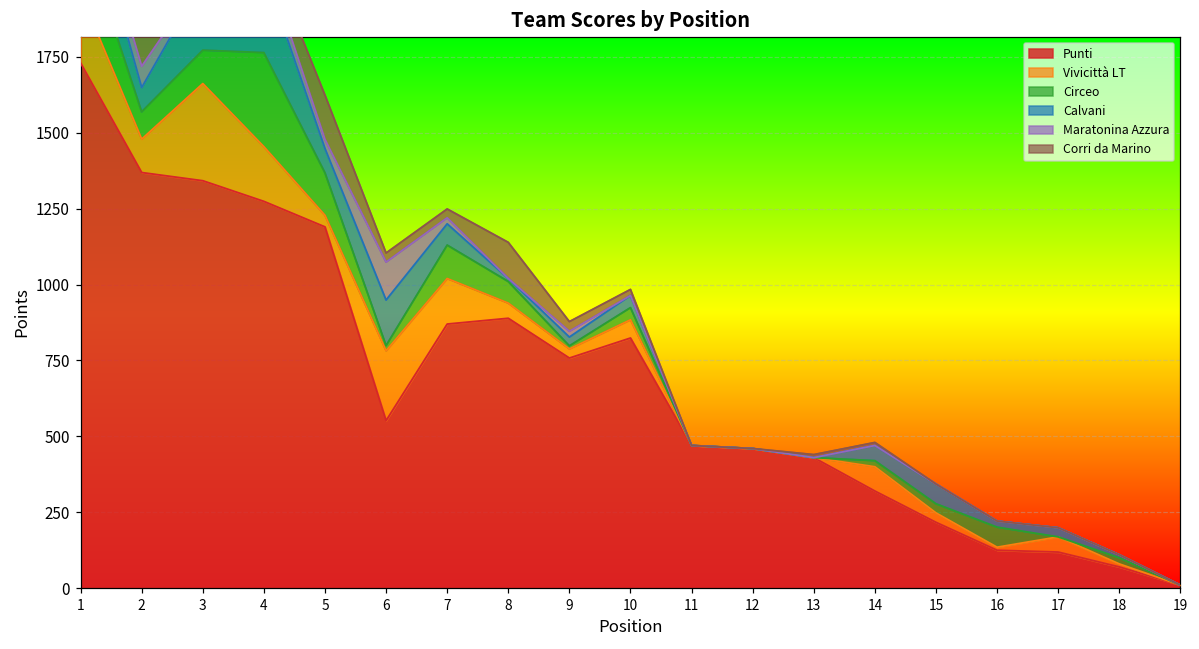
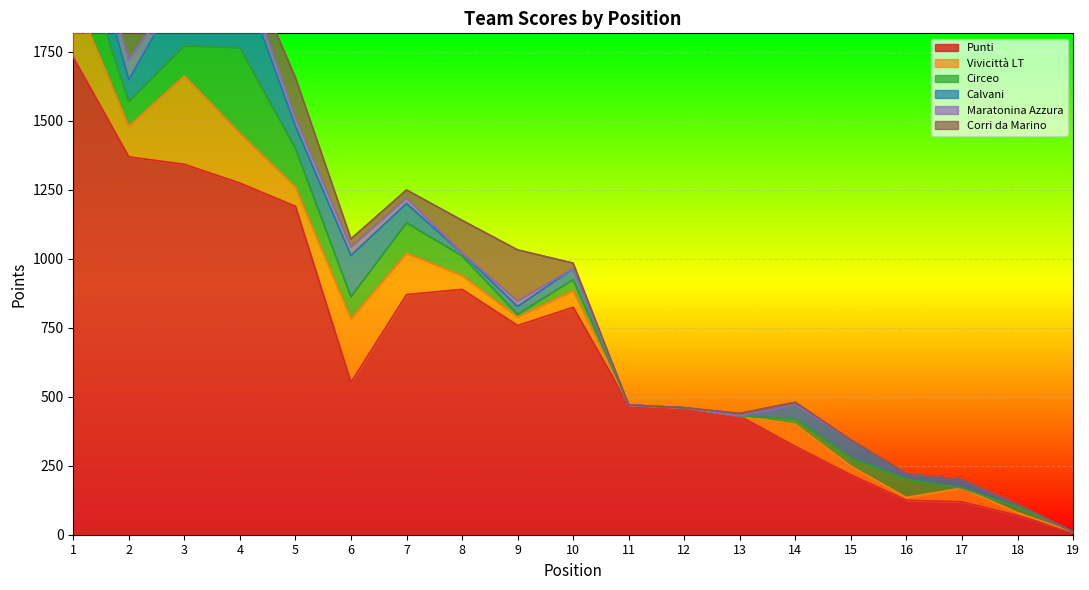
  {
    "Punti": {
      "1": 1730,
      "2": 1370,
      "3": 1340,
      "4": 1270,
      "5": 1190,
      "6": 550,
      "7": 870,
      "8": 890,
      "9": 760,
      "10": 820,
      "14": 320,
      "15": 220,
      "16": 130,
      "17": 120,
      "18": 70
    },
    "Vivicittà LT": {
      "2": 110,
      "3": 320,
      "4": 180,
-     "5": 40,
+     "5": 70,
      "6": 230,
      "7": 150,
      "8": 50,
      "9": 30,
      "10": 60,
      "14": 80,
      "15": 30,
      "16": 10,
      "18": 10
    },
    "Circeo": {
      "2": 90,
      "3": 110,
      "4": 310,
      "5": 140,
-     "6": 20,
+     "6": 80,
      "7": 110,
      "8": 70,
      "9": 10,
      "10": 40,
      "14": 20,
      "15": 30,
      "16": 70,
      "18": 20
    },
    "Calvani": {
      "2": 80,
      "5": 80,
      "6": 150,
      "7": 70,
      "9": 30
    },
    "Maratonina Azzura": {
      "2": 70,
      "5": 30,
-     "6": 130,
+     "6": 30,
      "7": 20,
      "9": 20
    },
    "Corri da Marino": {
      "5": 150,
      "6": 30,
      "7": 30,
      "8": 120,
-     "9": 30,
+     "9": 190,
      "10": 20,
      "13": 10,
      "14": 10
    }
  }
